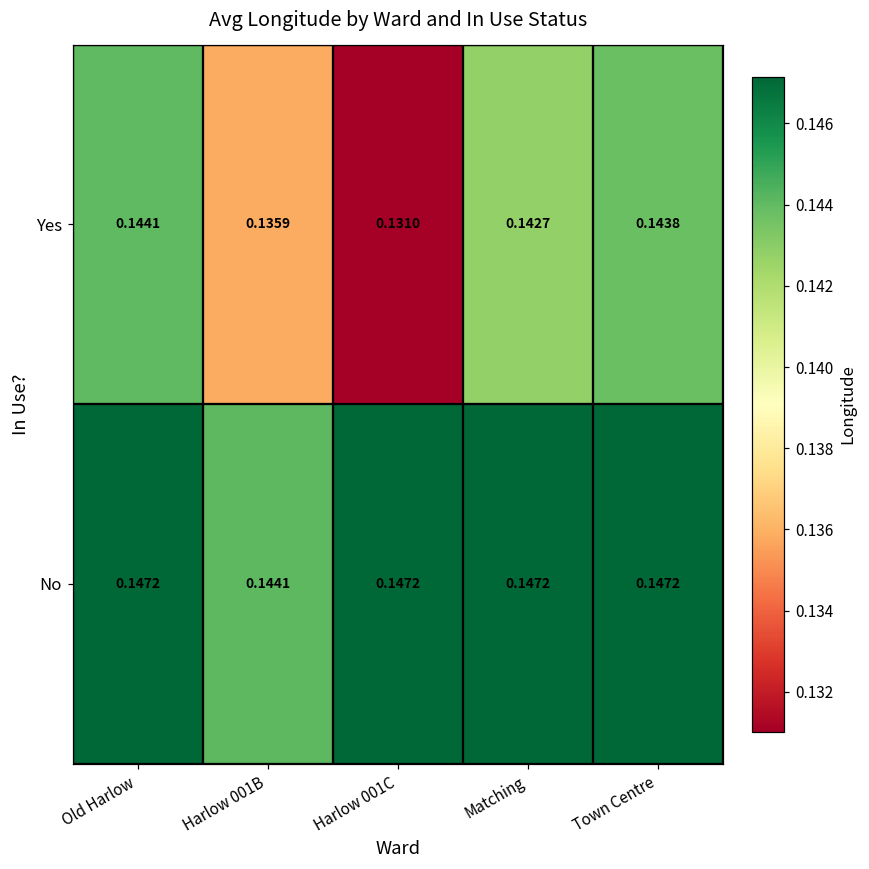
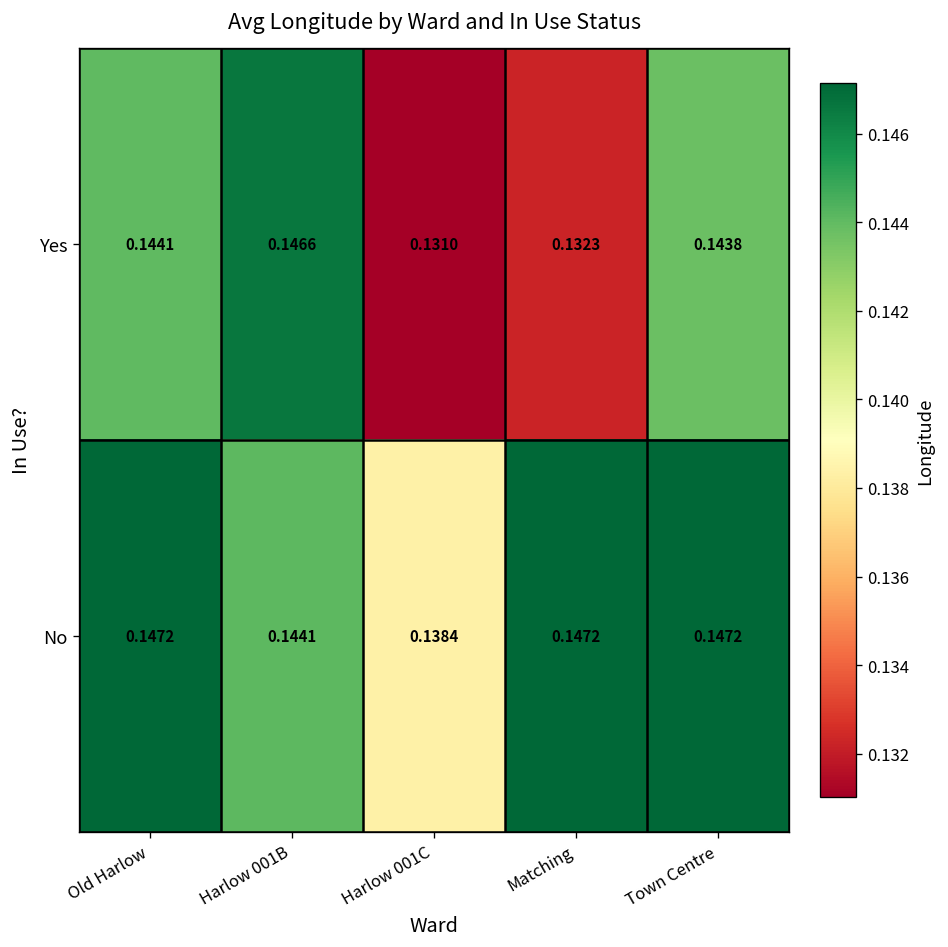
  {
    "Yes": {
      "Old Harlow": 0.1441,
-     "Harlow 001B": 0.1359,
+     "Harlow 001B": 0.1466,
      "Harlow 001C": 0.1310,
-     "Matching": 0.1427,
+     "Matching": 0.1323,
      "Town Centre": 0.1438
    },
    "No": {
      "Old Harlow": 0.1472,
      "Harlow 001B": 0.1441,
-     "Harlow 001C": 0.1472,
+     "Harlow 001C": 0.1384,
      "Matching": 0.1472,
      "Town Centre": 0.1472
    }
  }
